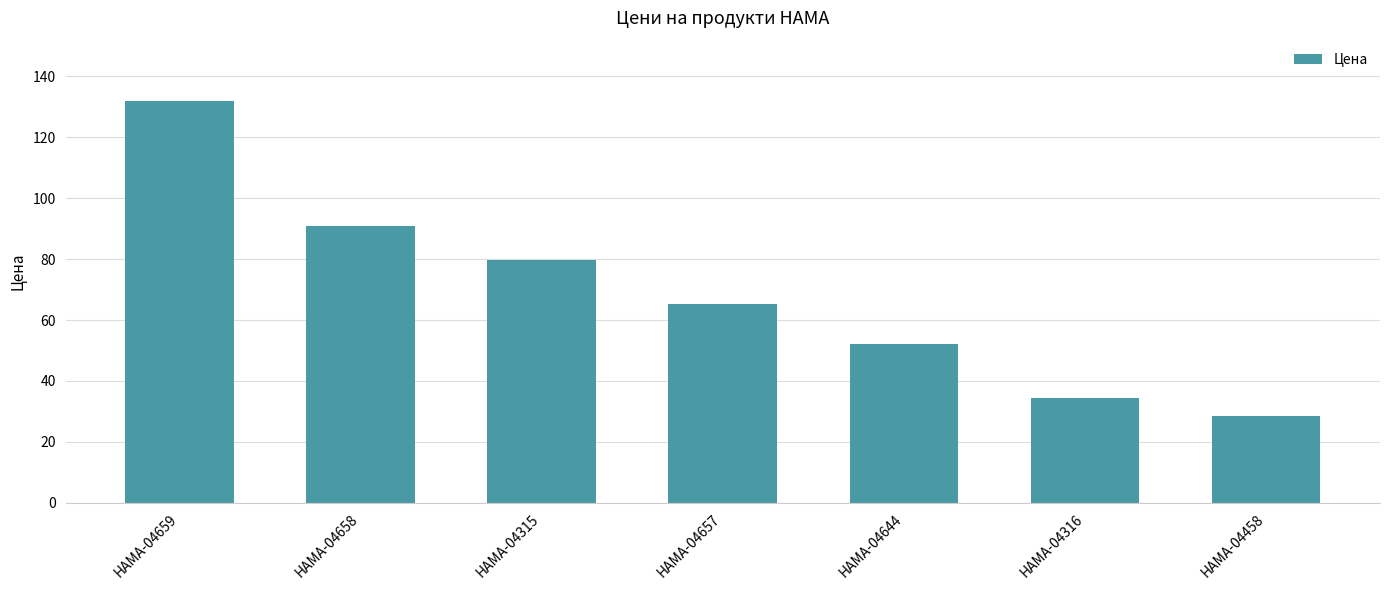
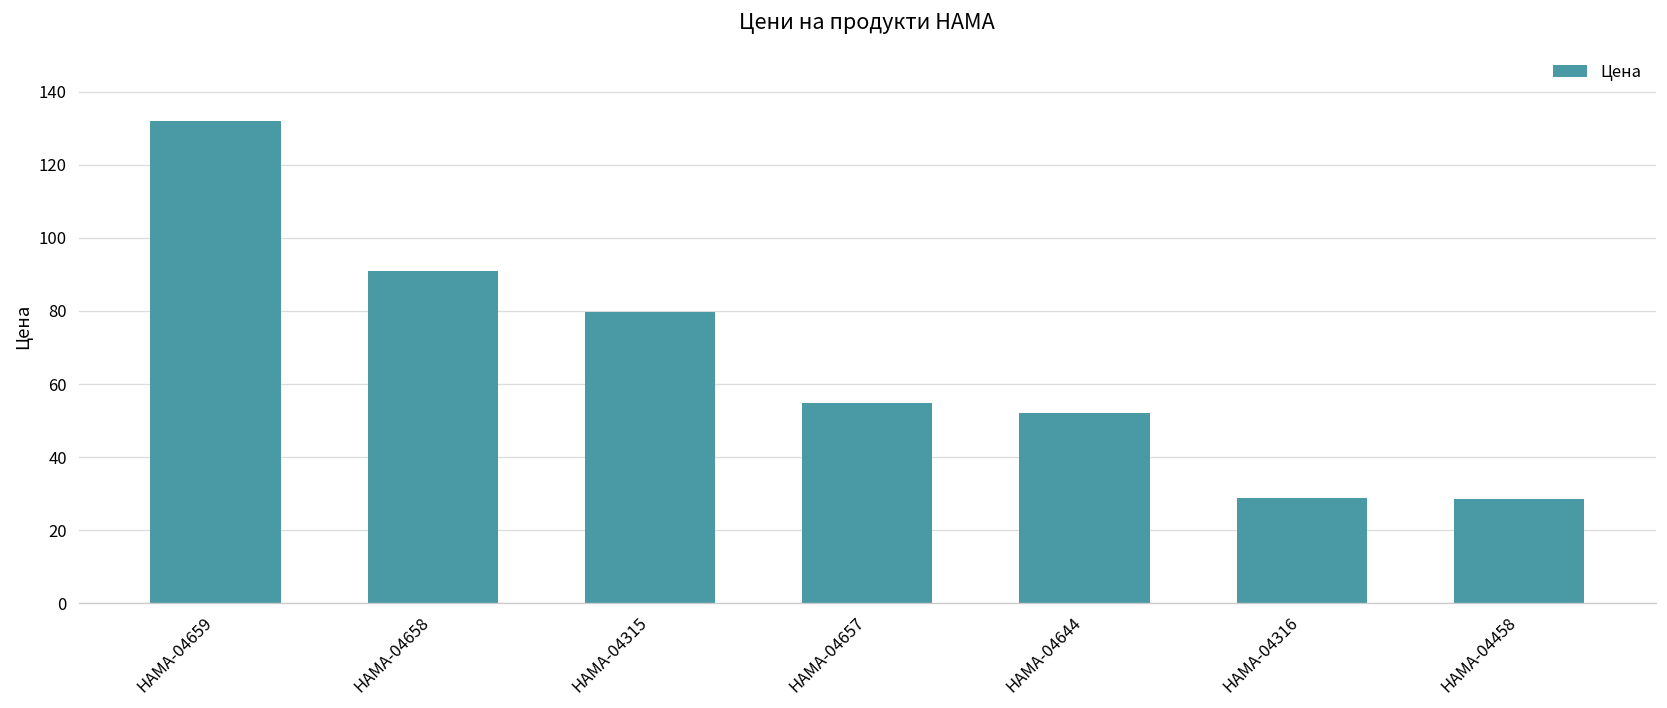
  {
    "HAMA-04659": 132,
    "HAMA-04658": 91,
    "HAMA-04315": 80,
-   "HAMA-04657": 65,
+   "HAMA-04657": 55,
    "HAMA-04644": 52,
-   "HAMA-04316": 34,
+   "HAMA-04316": 29,
    "HAMA-04458": 28
  }
